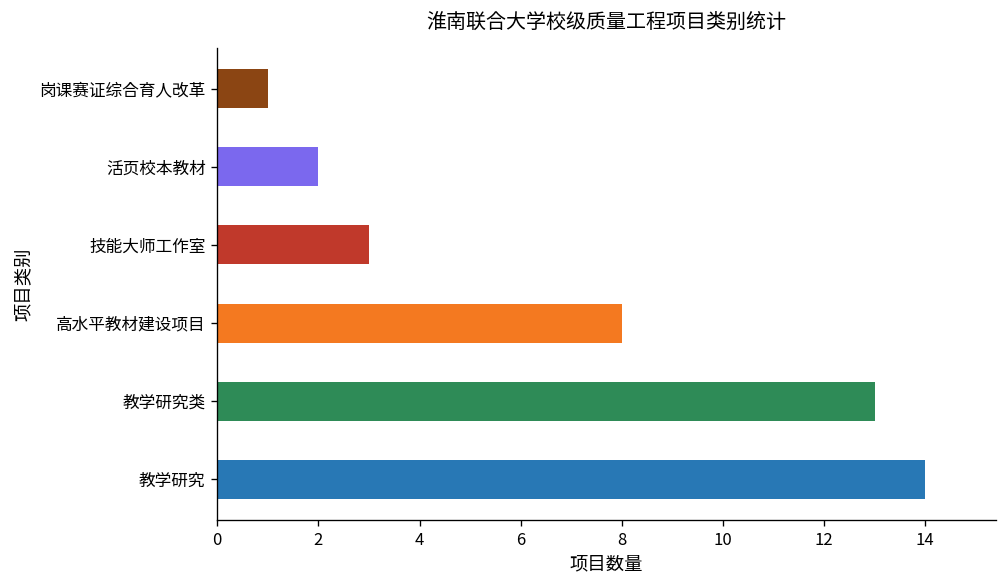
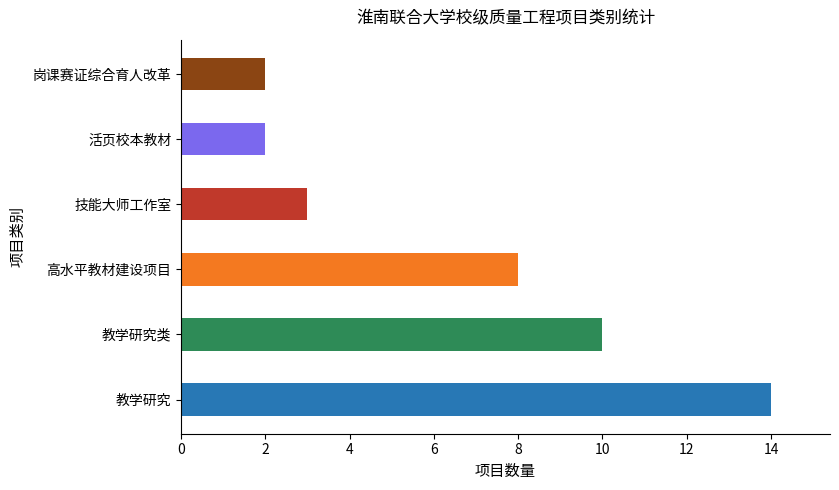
  {
-   "岗课赛证综合育人改革": 1,
+   "岗课赛证综合育人改革": 2,
    "活页校本教材": 2,
    "技能大师工作室": 3,
    "高水平教材建设项目": 8,
-   "教学研究类": 13,
+   "教学研究类": 10,
    "教学研究": 14
  }
